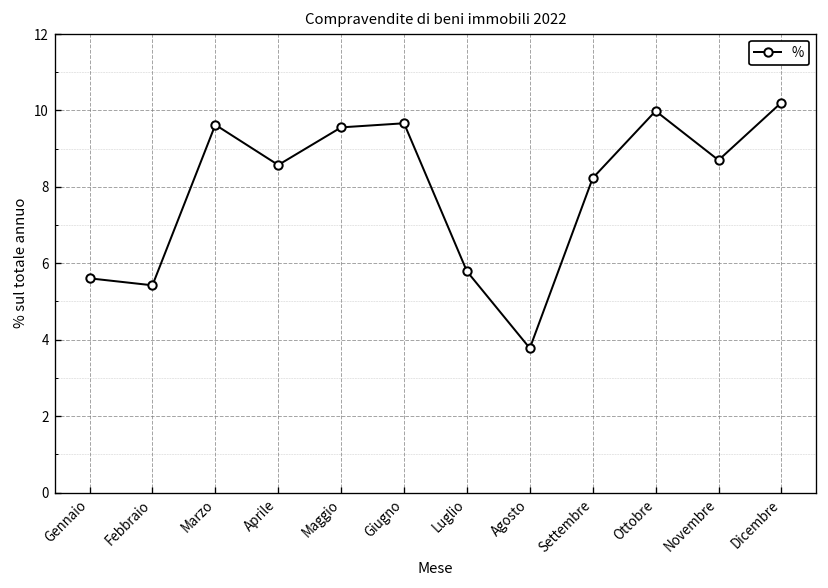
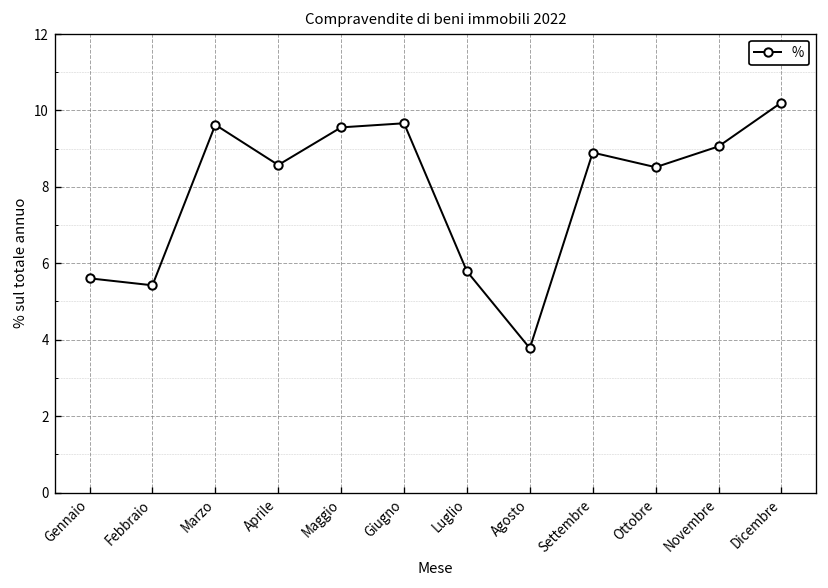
  {
    "Gennaio": 5.6,
    "Febbraio": 5.4,
    "Marzo": 9.6,
    "Aprile": 8.6,
    "Maggio": 9.6,
    "Giugno": 9.7,
    "Luglio": 5.8,
    "Agosto": 3.8,
-   "Settembre": 8.2,
-   "Ottobre": 10.0,
-   "Novembre": 8.7,
+   "Settembre": 8.9,
+   "Ottobre": 8.5,
+   "Novembre": 9.1,
    "Dicembre": 10.2
  }
